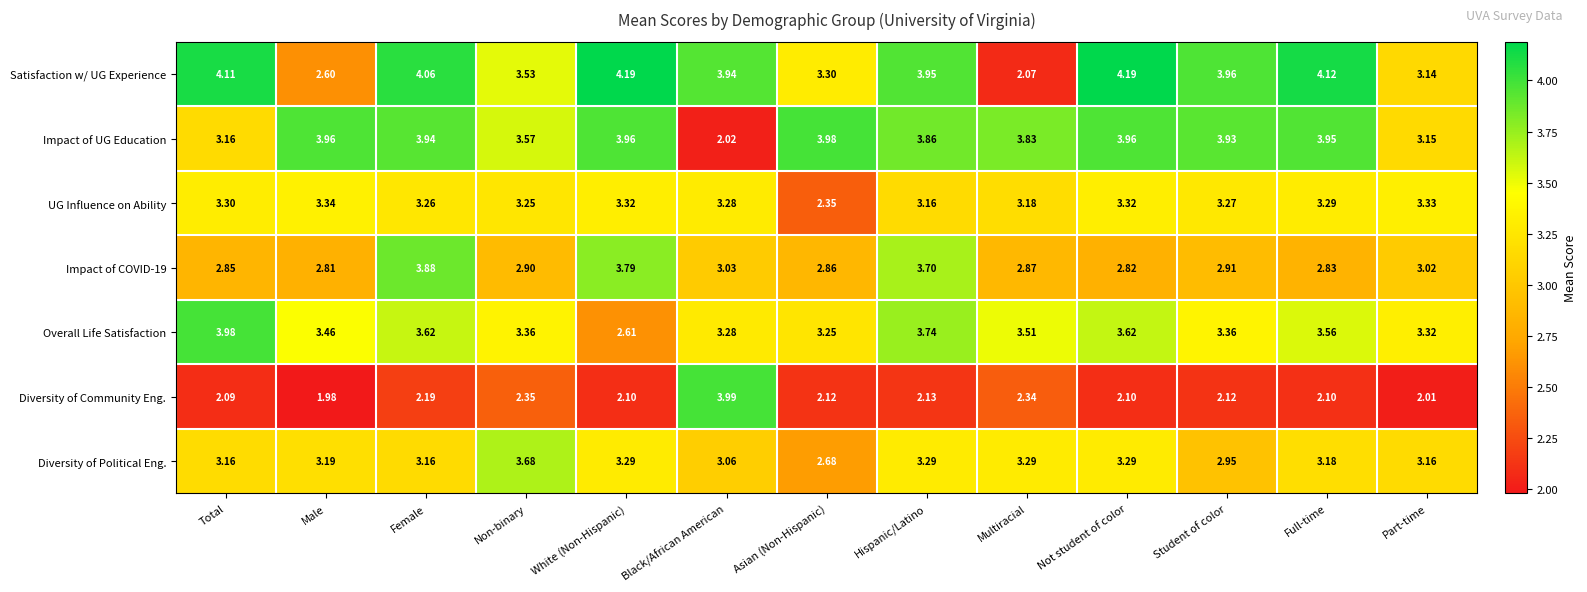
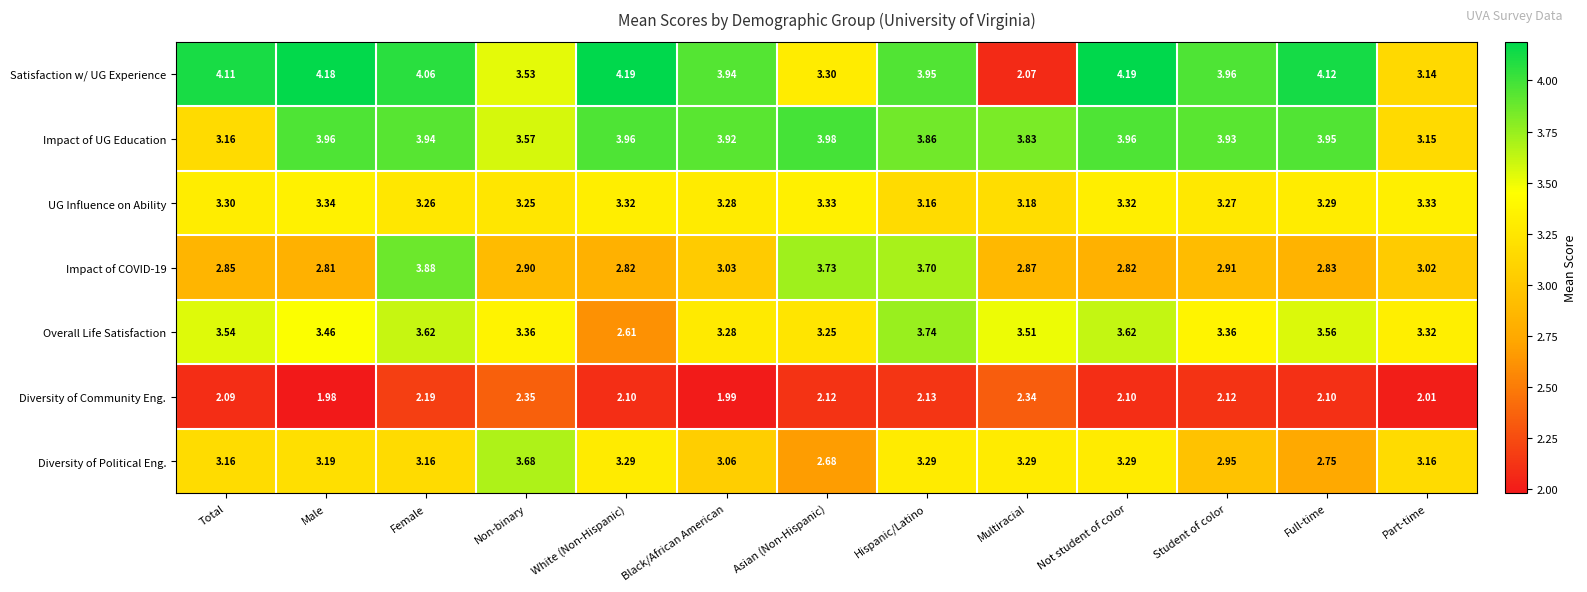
  {
    "Satisfaction w/ UG Experience": {
      "Total": 4.11,
-     "Male": 2.60,
+     "Male": 4.18,
      "Female": 4.06,
      "Non-binary": 3.53,
      "White (Non-Hispanic)": 4.19,
      "Black/African American": 3.94,
      "Asian (Non-Hispanic)": 3.30,
      "Hispanic/Latino": 3.95,
      "Multiracial": 2.07,
      "Not student of color": 4.19,
      "Student of color": 3.96,
      "Full-time": 4.12,
      "Part-time": 3.14
    },
    "Impact of UG Education": {
      "Total": 3.16,
      "Male": 3.96,
      "Female": 3.94,
      "Non-binary": 3.57,
      "White (Non-Hispanic)": 3.96,
-     "Black/African American": 2.02,
+     "Black/African American": 3.92,
      "Asian (Non-Hispanic)": 3.98,
      "Hispanic/Latino": 3.86,
      "Multiracial": 3.83,
      "Not student of color": 3.96,
      "Student of color": 3.93,
      "Full-time": 3.95,
      "Part-time": 3.15
    },
    "UG Influence on Ability": {
      "Total": 3.30,
      "Male": 3.34,
      "Female": 3.26,
      "Non-binary": 3.25,
      "White (Non-Hispanic)": 3.32,
      "Black/African American": 3.28,
-     "Asian (Non-Hispanic)": 2.35,
+     "Asian (Non-Hispanic)": 3.33,
      "Hispanic/Latino": 3.16,
      "Multiracial": 3.18,
      "Not student of color": 3.32,
      "Student of color": 3.27,
      "Full-time": 3.29,
      "Part-time": 3.33
    },
    "Impact of COVID-19": {
      "Total": 2.85,
      "Male": 2.81,
      "Female": 3.88,
      "Non-binary": 2.90,
-     "White (Non-Hispanic)": 3.79,
+     "White (Non-Hispanic)": 2.82,
      "Black/African American": 3.03,
-     "Asian (Non-Hispanic)": 2.86,
+     "Asian (Non-Hispanic)": 3.73,
      "Hispanic/Latino": 3.70,
      "Multiracial": 2.87,
      "Not student of color": 2.82,
      "Student of color": 2.91,
      "Full-time": 2.83,
      "Part-time": 3.02
    },
    "Overall Life Satisfaction": {
-     "Total": 3.98,
+     "Total": 3.54,
      "Male": 3.46,
      "Female": 3.62,
      "Non-binary": 3.36,
      "White (Non-Hispanic)": 2.61,
      "Black/African American": 3.28,
      "Asian (Non-Hispanic)": 3.25,
      "Hispanic/Latino": 3.74,
      "Multiracial": 3.51,
      "Not student of color": 3.62,
      "Student of color": 3.36,
      "Full-time": 3.56,
      "Part-time": 3.32
    },
    "Diversity of Community Eng.": {
      "Total": 2.09,
      "Male": 1.98,
      "Female": 2.19,
      "Non-binary": 2.35,
      "White (Non-Hispanic)": 2.10,
-     "Black/African American": 3.99,
+     "Black/African American": 1.99,
      "Asian (Non-Hispanic)": 2.12,
      "Hispanic/Latino": 2.13,
      "Multiracial": 2.34,
      "Not student of color": 2.10,
      "Student of color": 2.12,
      "Full-time": 2.10,
      "Part-time": 2.01
    },
    "Diversity of Political Eng.": {
      "Total": 3.16,
      "Male": 3.19,
      "Female": 3.16,
      "Non-binary": 3.68,
      "White (Non-Hispanic)": 3.29,
      "Black/African American": 3.06,
      "Asian (Non-Hispanic)": 2.68,
      "Hispanic/Latino": 3.29,
      "Multiracial": 3.29,
      "Not student of color": 3.29,
      "Student of color": 2.95,
-     "Full-time": 3.18,
+     "Full-time": 2.75,
      "Part-time": 3.16
    }
  }
